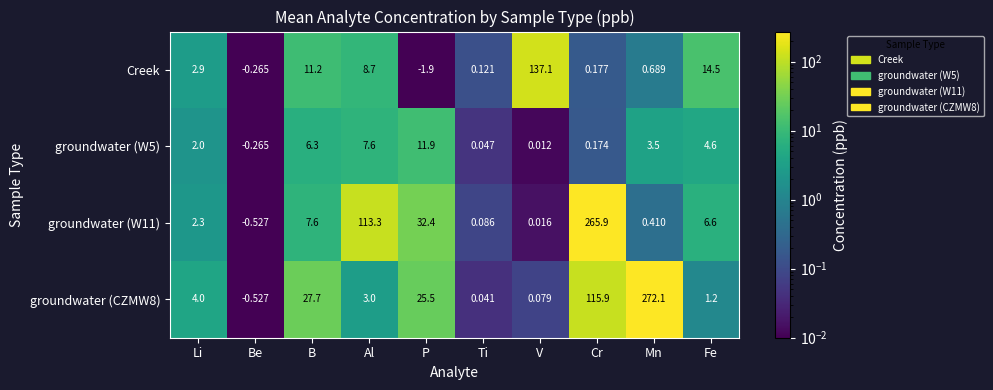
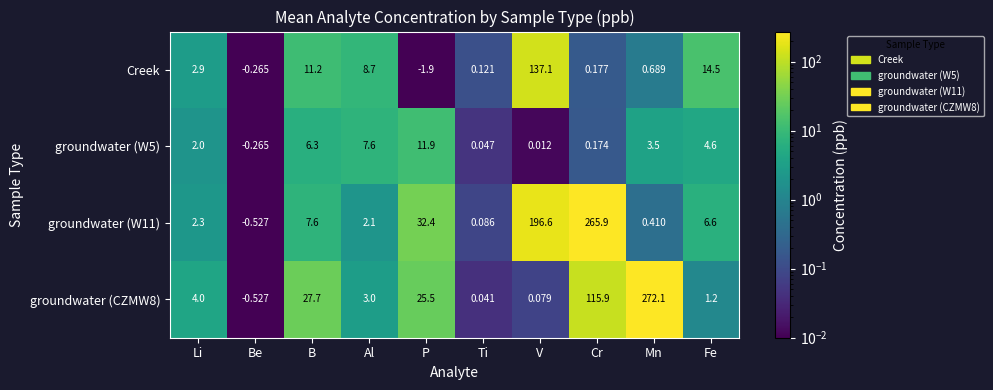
  {
    "Creek": {
      "Li": 2.9,
      "Be": -0.265,
      "B": 11.2,
      "Al": 8.7,
      "P": -1.9,
      "Ti": 0.121,
      "V": 137.1,
      "Cr": 0.177,
      "Mn": 0.689,
      "Fe": 14.5
    },
    "groundwater (W5)": {
      "Li": 2.0,
      "Be": -0.265,
      "B": 6.3,
      "Al": 7.6,
      "P": 11.9,
      "Ti": 0.047,
      "V": 0.012,
      "Cr": 0.174,
      "Mn": 3.5,
      "Fe": 4.6
    },
    "groundwater (W11)": {
      "Li": 2.3,
      "Be": -0.527,
      "B": 7.6,
-     "Al": 113.3,
+     "Al": 2.1,
      "P": 32.4,
      "Ti": 0.086,
-     "V": 0.016,
+     "V": 196.6,
      "Cr": 265.9,
      "Mn": 0.410,
      "Fe": 6.6
    },
    "groundwater (CZMW8)": {
      "Li": 4.0,
      "Be": -0.527,
      "B": 27.7,
      "Al": 3.0,
      "P": 25.5,
      "Ti": 0.041,
      "V": 0.079,
      "Cr": 115.9,
      "Mn": 272.1,
      "Fe": 1.2
    }
  }
